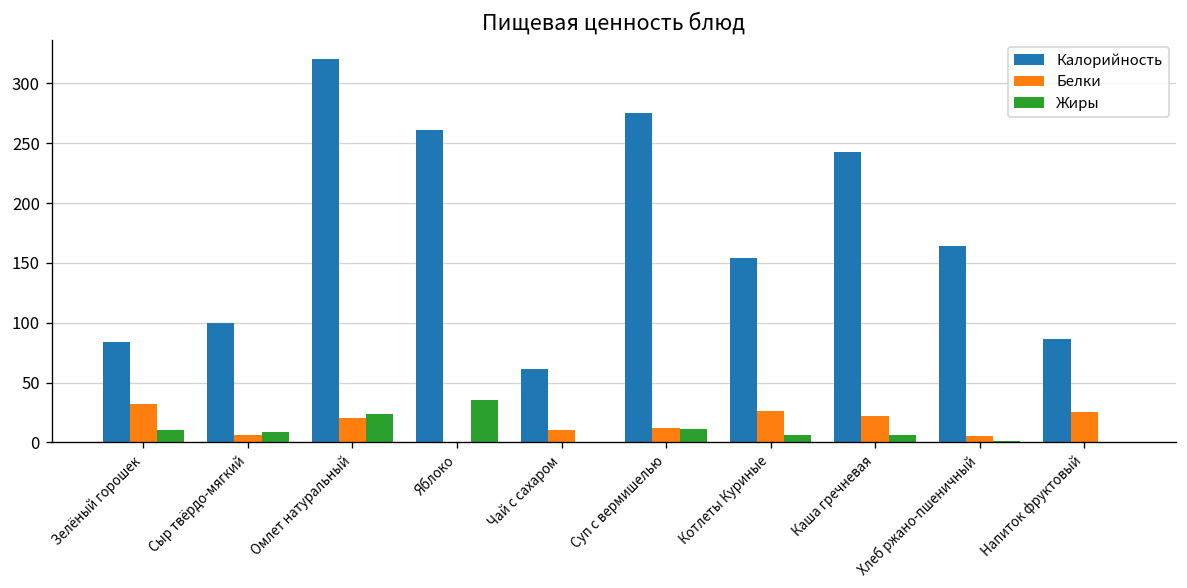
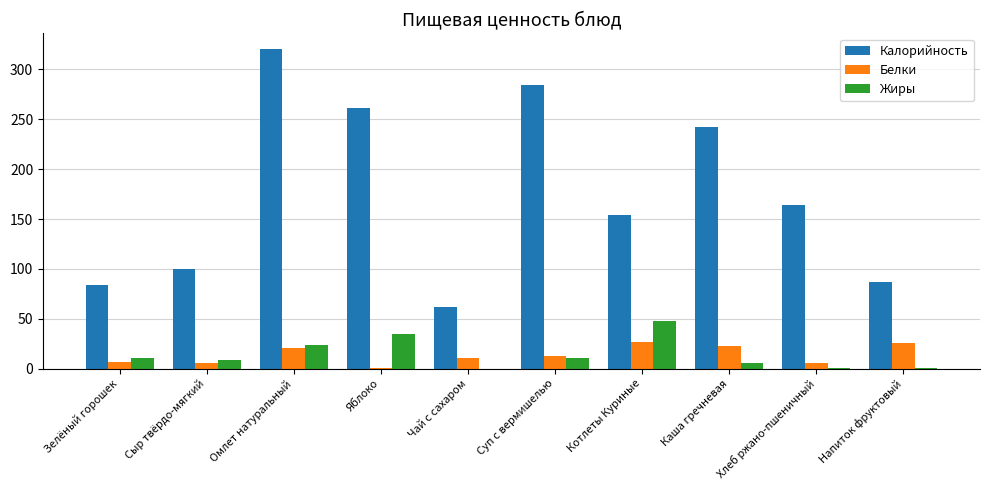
  {
    "Калорийность": {
      "Зелёный горошек": 80,
      "Сыр твёрдо-мягкий": 100,
      "Омлет натуральный": 320,
      "Яблоко": 260,
      "Чай с сахаром": 60,
-     "Суп с вермишелью": 276,
+     "Суп с вермишелью": 284,
      "Котлеты Куриные": 150,
      "Каша гречневая": 240,
      "Хлеб ржано-пшеничный": 160,
      "Напиток фруктовый": 90
    },
    "Белки": {
-     "Зелёный горошек": 30,
+     "Зелёный горошек": 10,
      "Сыр твёрдо-мягкий": 10,
      "Омлет натуральный": 20,
      "Чай с сахаром": 10,
      "Суп с вермишелью": 10,
      "Котлеты Куриные": 30,
      "Каша гречневая": 20,
      "Хлеб ржано-пшеничный": 10,
      "Напиток фруктовый": 30
    },
    "Жиры": {
      "Зелёный горошек": 10,
      "Сыр твёрдо-мягкий": 10,
      "Омлет натуральный": 20,
      "Яблоко": 40,
      "Суп с вермишелью": 10,
-     "Котлеты Куриные": 10,
+     "Котлеты Куриные": 50,
      "Каша гречневая": 10
    }
  }
